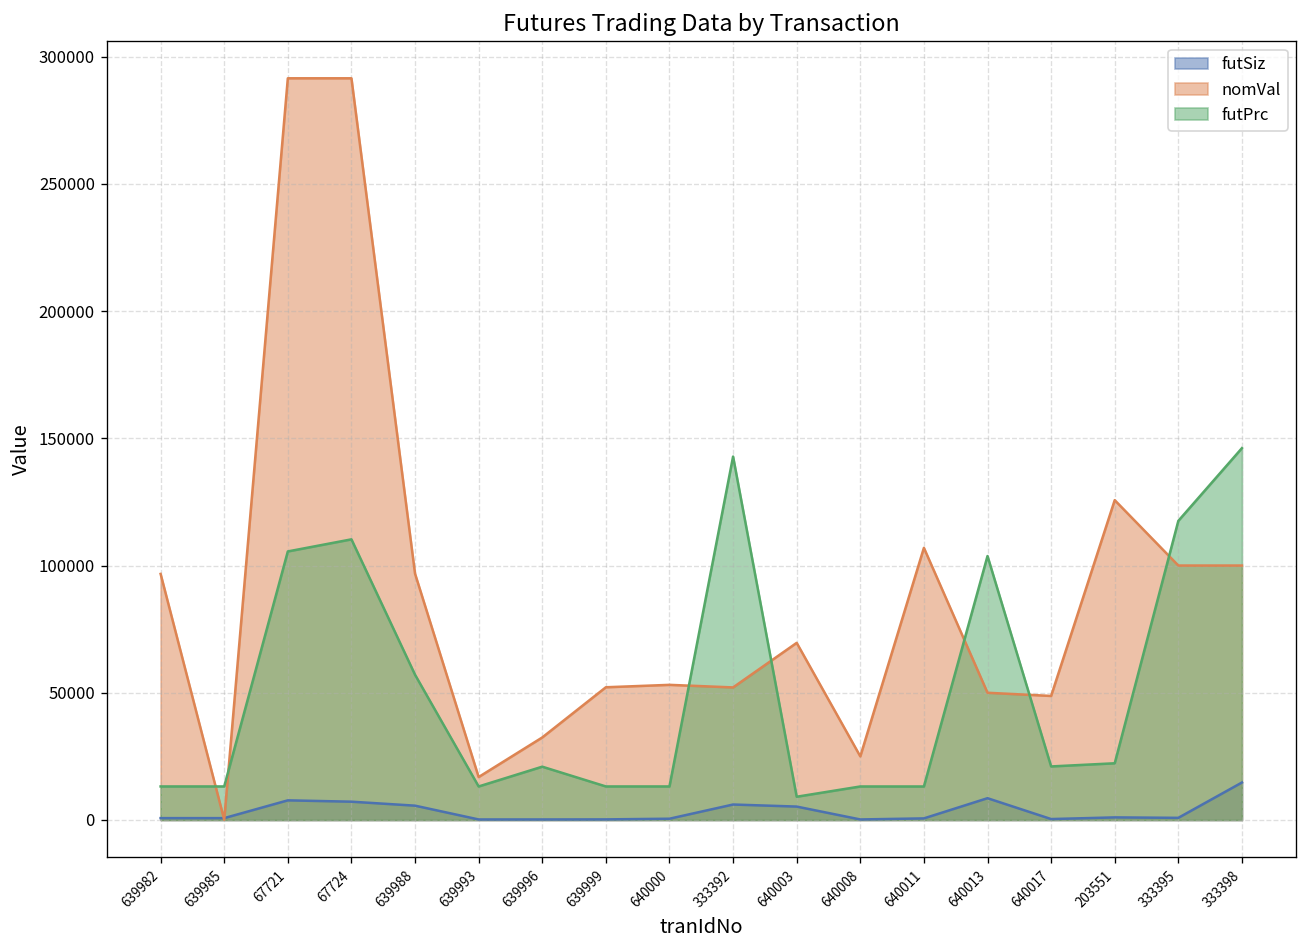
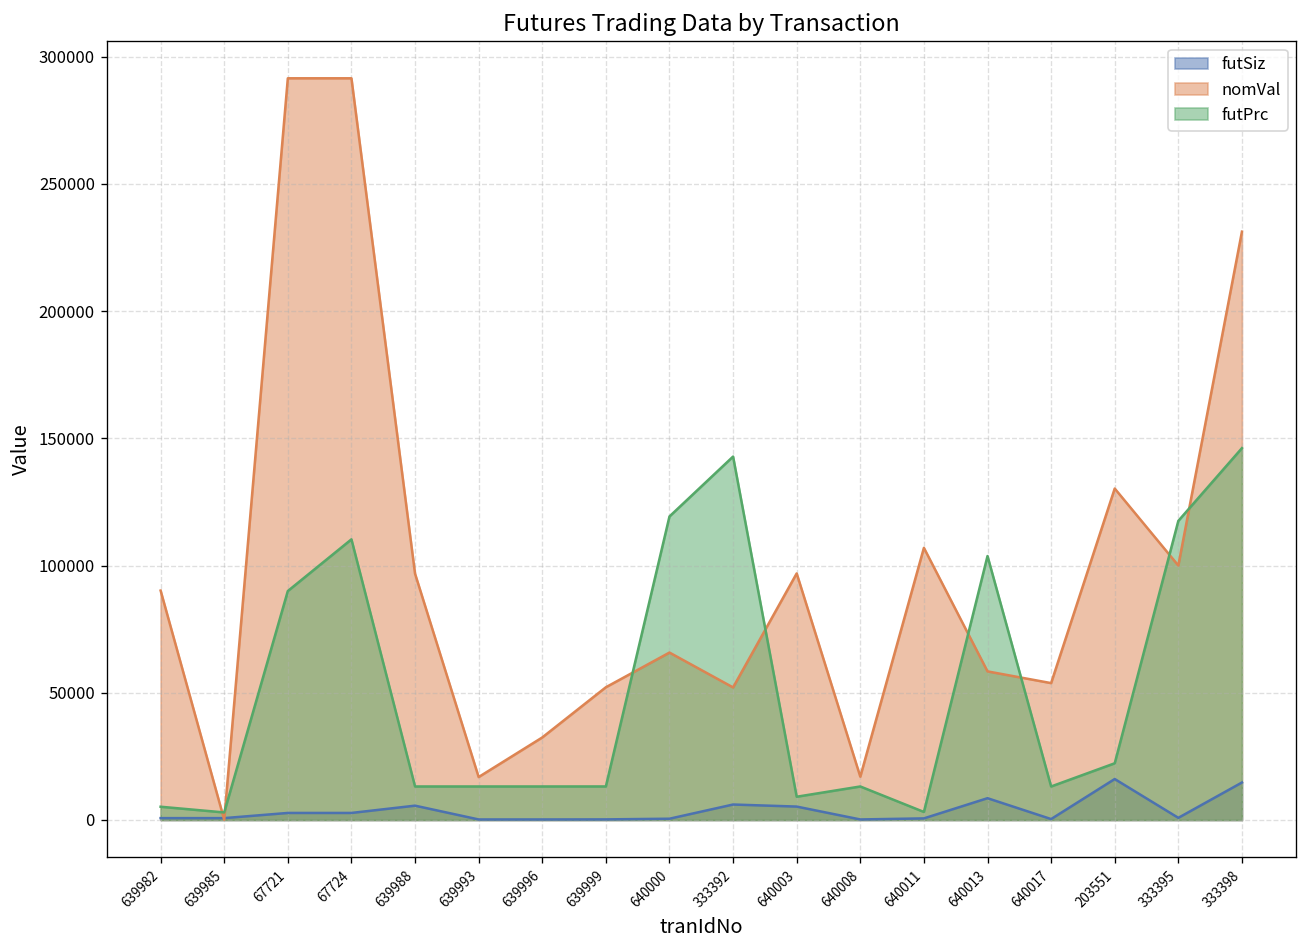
  {
    "futSiz": {
      "639982": 1000,
-     "67721": 8000,
-     "67724": 7000,
+     "67721": 3000,
+     "67724": 3000,
      "639988": 6000,
      "639993": 0,
      "639996": 0,
      "639999": 0,
      "640000": 0,
      "333392": 6000,
      "640003": 5000,
      "640008": 0,
      "640011": 1000,
      "640013": 9000,
      "640017": 0,
-     "203551": 1000,
+     "203551": 16000,
      "333395": 1000,
      "333398": 15000
    },
    "nomVal": {
-     "639982": 97000,
+     "639982": 90000,
      "67721": 292000,
      "67724": 292000,
      "639988": 97000,
      "639993": 17000,
      "639996": 32000,
      "639999": 52000,
-     "640000": 53000,
+     "640000": 66000,
      "333392": 52000,
-     "640003": 70000,
-     "640008": 25000,
+     "640003": 97000,
+     "640008": 17000,
      "640011": 107000,
-     "640013": 50000,
-     "640017": 49000,
-     "203551": 126000,
+     "640013": 58000,
+     "640017": 54000,
+     "203551": 130000,
      "333395": 100000,
-     "333398": 100000
+     "333398": 231000
    },
    "futPrc": {
-     "639982": 13000,
-     "639985": 13000,
-     "67721": 106000,
+     "639982": 5000,
+     "639985": 3000,
+     "67721": 90000,
      "67724": 110000,
-     "639988": 57000,
+     "639988": 13000,
      "639993": 13000,
-     "639996": 21000,
+     "639996": 13000,
      "639999": 13000,
-     "640000": 13000,
+     "640000": 119000,
      "333392": 143000,
      "640003": 9000,
      "640008": 13000,
-     "640011": 13000,
+     "640011": 3000,
      "640013": 104000,
-     "640017": 21000,
+     "640017": 13000,
      "203551": 22000,
      "333395": 118000,
      "333398": 146000
    }
  }
